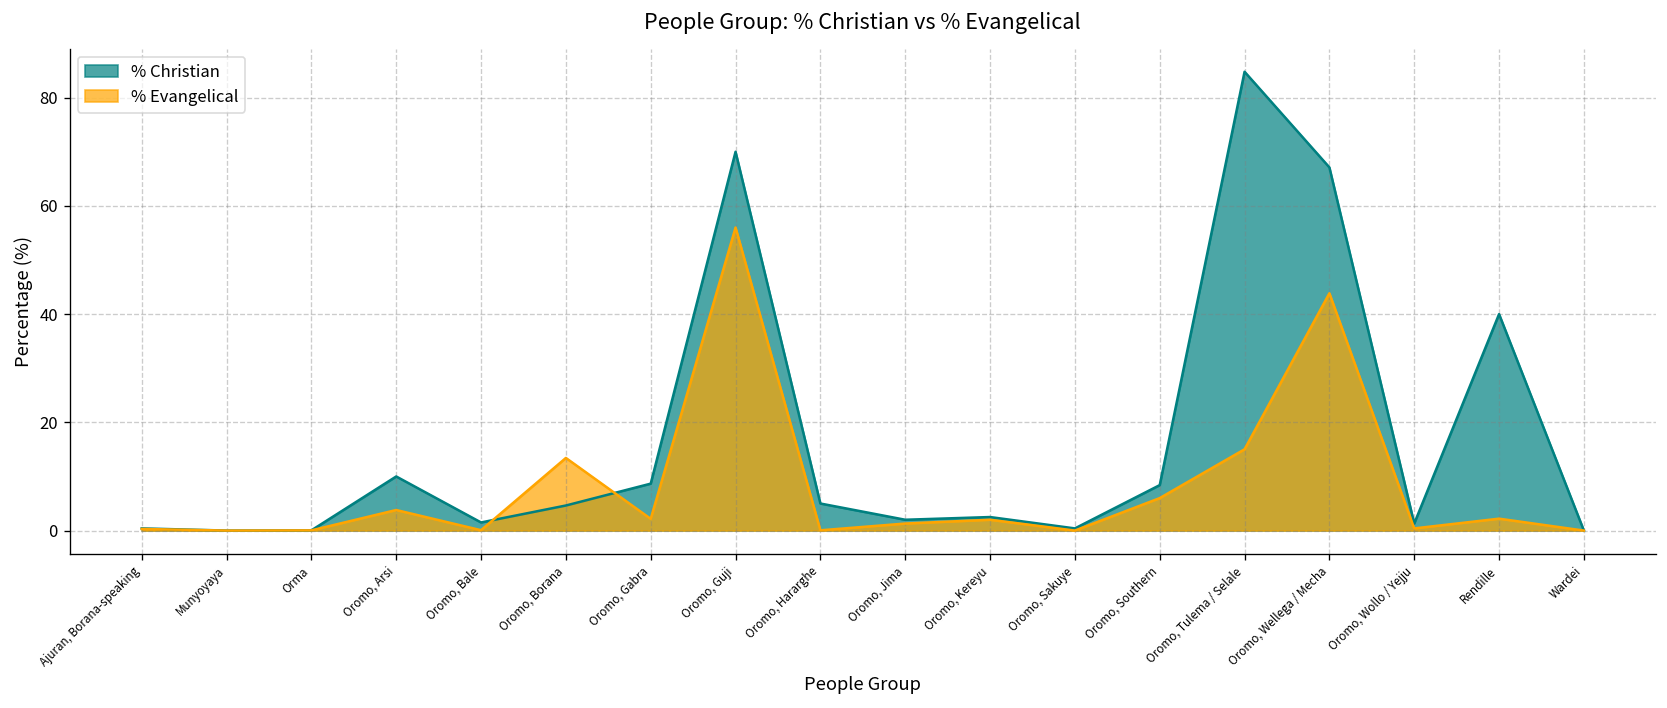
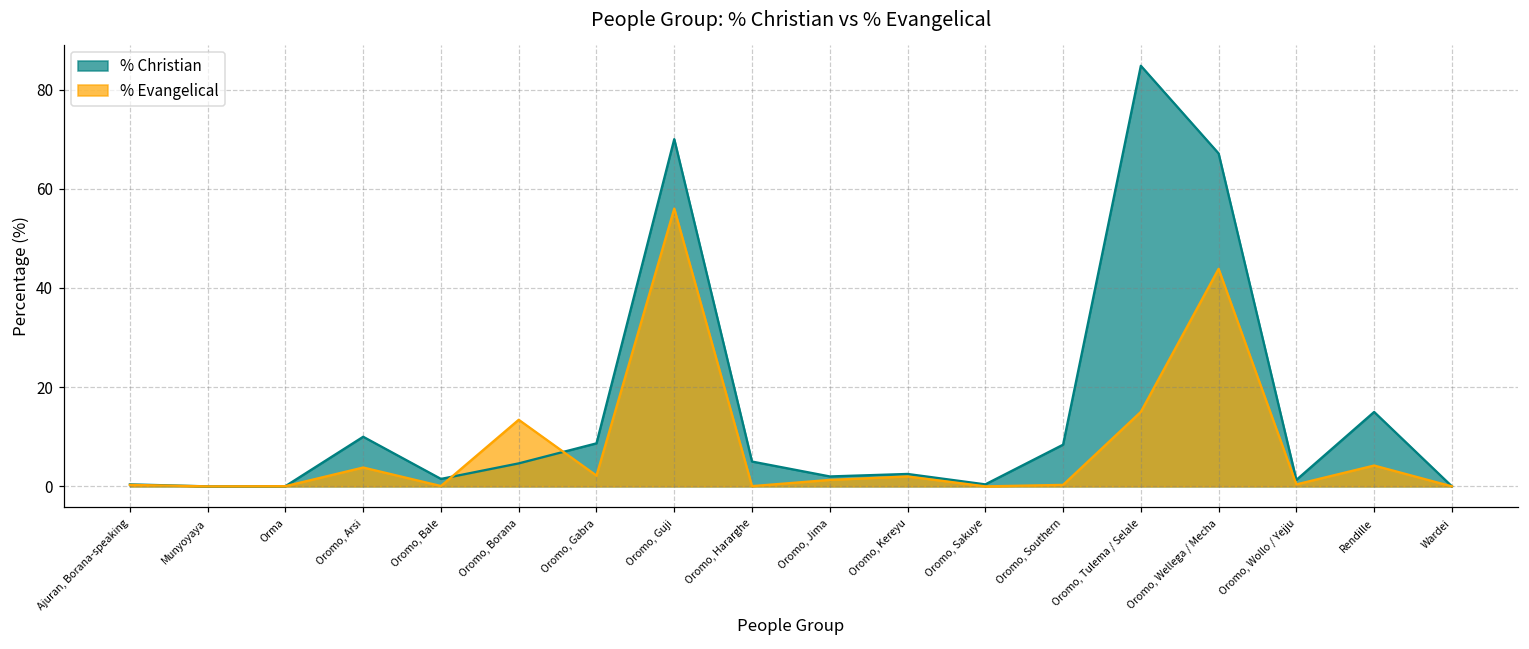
  {
    "% Christian": {
      "Oromo, Arsi": 10,
      "Oromo, Bale": 2,
      "Oromo, Borana": 5,
      "Oromo, Gabra": 9,
      "Oromo, Guji": 70,
      "Oromo, Hararghe": 5,
      "Oromo, Jima": 2,
      "Oromo, Southern": 8,
      "Oromo, Tulema / Selale": 85,
      "Oromo, Wellega / Mecha": 67,
      "Oromo, Wollo / Yejju": 1,
-     "Rendille": 40
+     "Rendille": 15
    },
    "% Evangelical": {
      "Oromo, Arsi": 4,
      "Oromo, Bale": 0,
      "Oromo, Borana": 13,
      "Oromo, Gabra": 2,
      "Oromo, Guji": 56,
      "Oromo, Hararghe": 0,
      "Oromo, Jima": 1,
-     "Oromo, Southern": 6,
+     "Oromo, Southern": 0,
      "Oromo, Tulema / Selale": 15,
      "Oromo, Wellega / Mecha": 44,
      "Oromo, Wollo / Yejju": 0,
-     "Rendille": 2
+     "Rendille": 4
    }
  }
